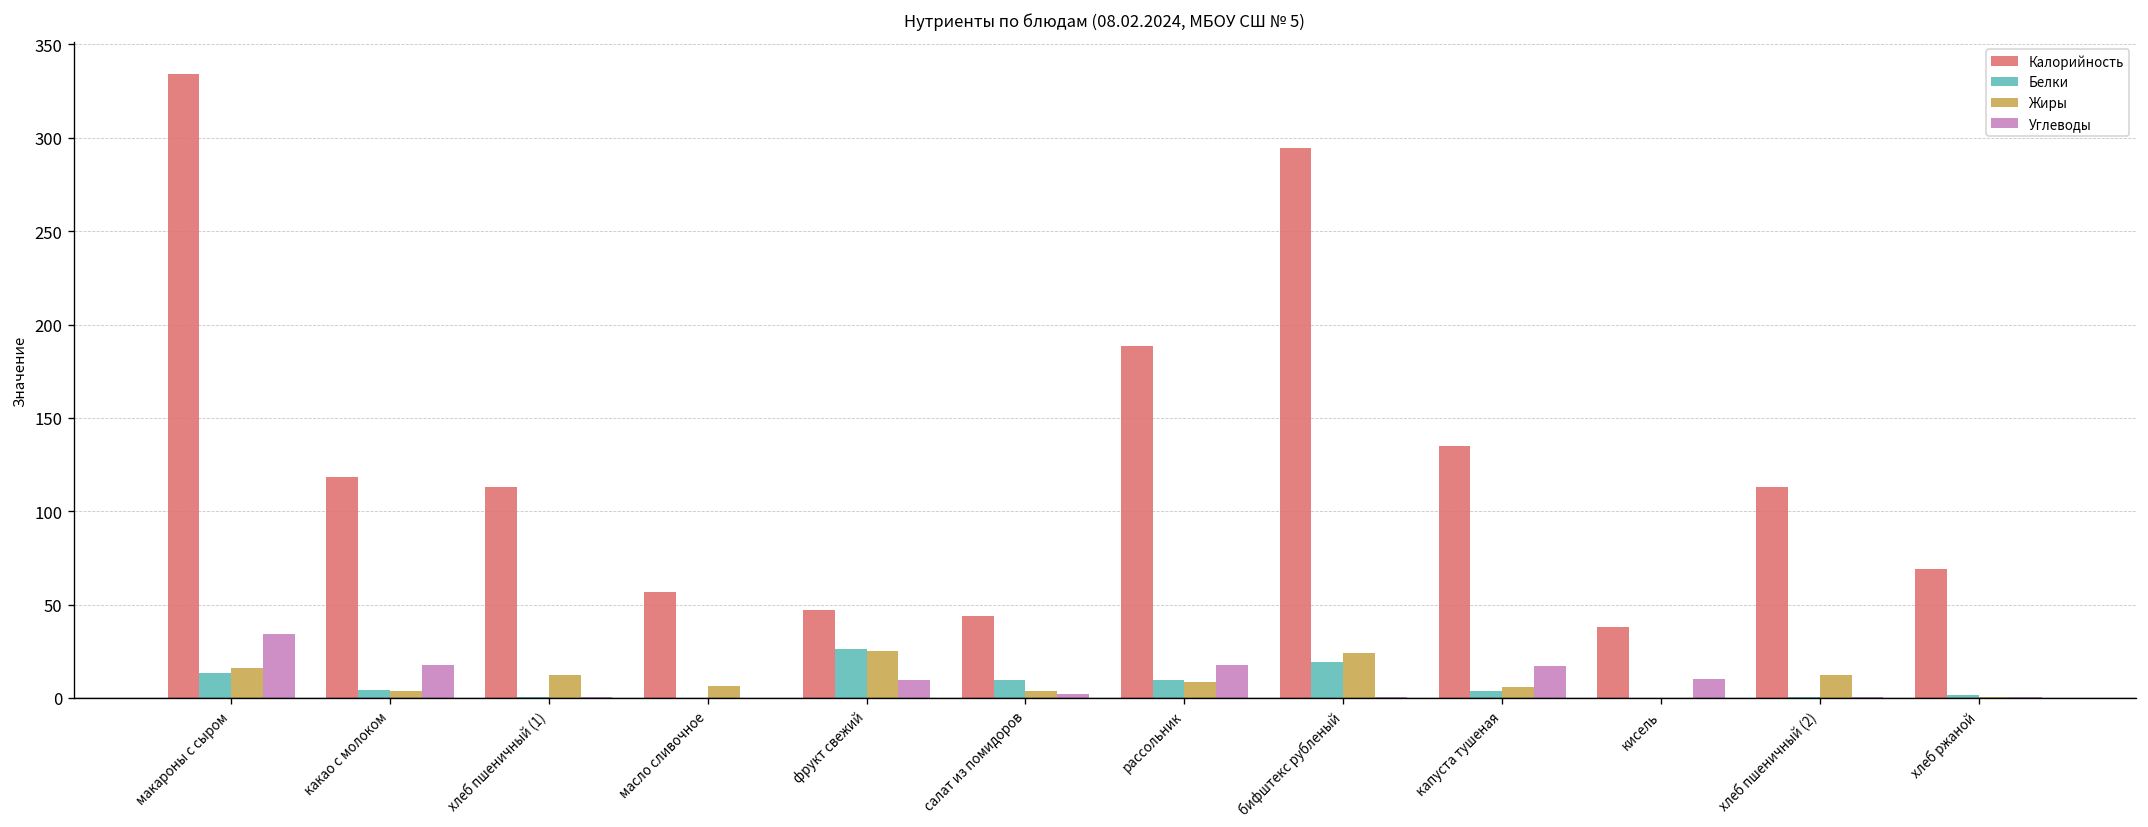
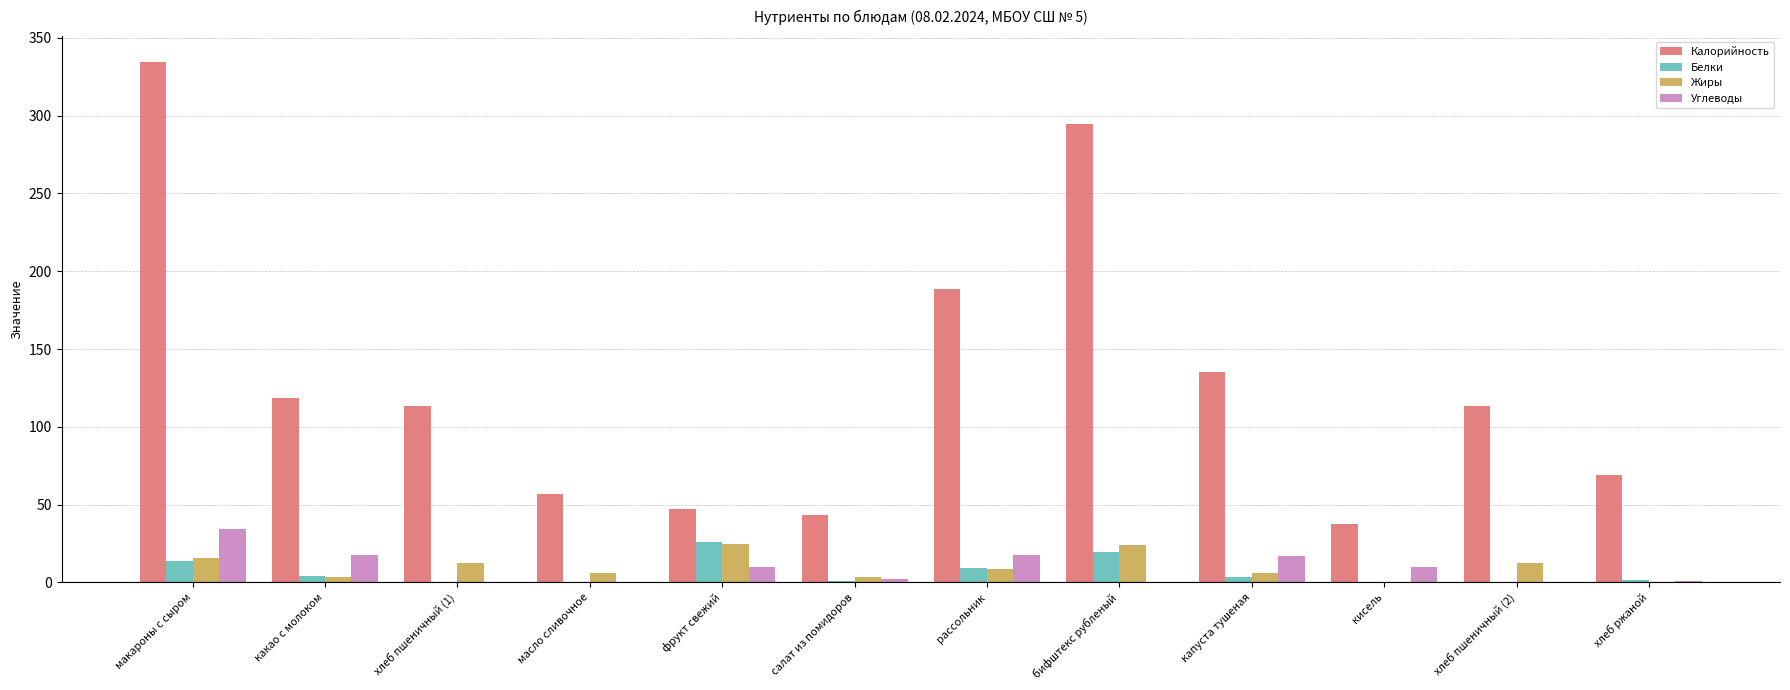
  {
    "Калорийность": {
      "макароны с сыром": 334,
      "какао с молоком": 119,
      "хлеб пшеничный (1)": 113,
      "масло сливочное": 57,
      "фрукт свежий": 47,
      "салат из помидоров": 44,
      "рассольник": 189,
      "бифштекс рубленый": 294,
      "капуста тушеная": 135,
      "кисель": 38,
      "хлеб пшеничный (2)": 113,
      "хлеб ржаной": 69
    },
    "Белки": {
      "макароны с сыром": 14,
      "какао с молоком": 4,
      "фрукт свежий": 26,
-     "салат из помидоров": 10,
+     "салат из помидоров": 1,
      "рассольник": 10,
      "бифштекс рубленый": 19,
      "капуста тушеная": 4,
      "кисель": 0,
      "хлеб ржаной": 2
    },
    "Жиры": {
      "макароны с сыром": 16,
      "какао с молоком": 4,
      "хлеб пшеничный (1)": 12,
      "масло сливочное": 6,
      "фрукт свежий": 25,
      "салат из помидоров": 4,
      "рассольник": 9,
      "бифштекс рубленый": 24,
      "капуста тушеная": 6,
      "кисель": 0,
      "хлеб пшеничный (2)": 12
    },
    "Углеводы": {
      "макароны с сыром": 34,
      "какао с молоком": 18,
      "фрукт свежий": 10,
      "салат из помидоров": 2,
      "рассольник": 18,
      "капуста тушеная": 17,
      "кисель": 10
    }
  }
